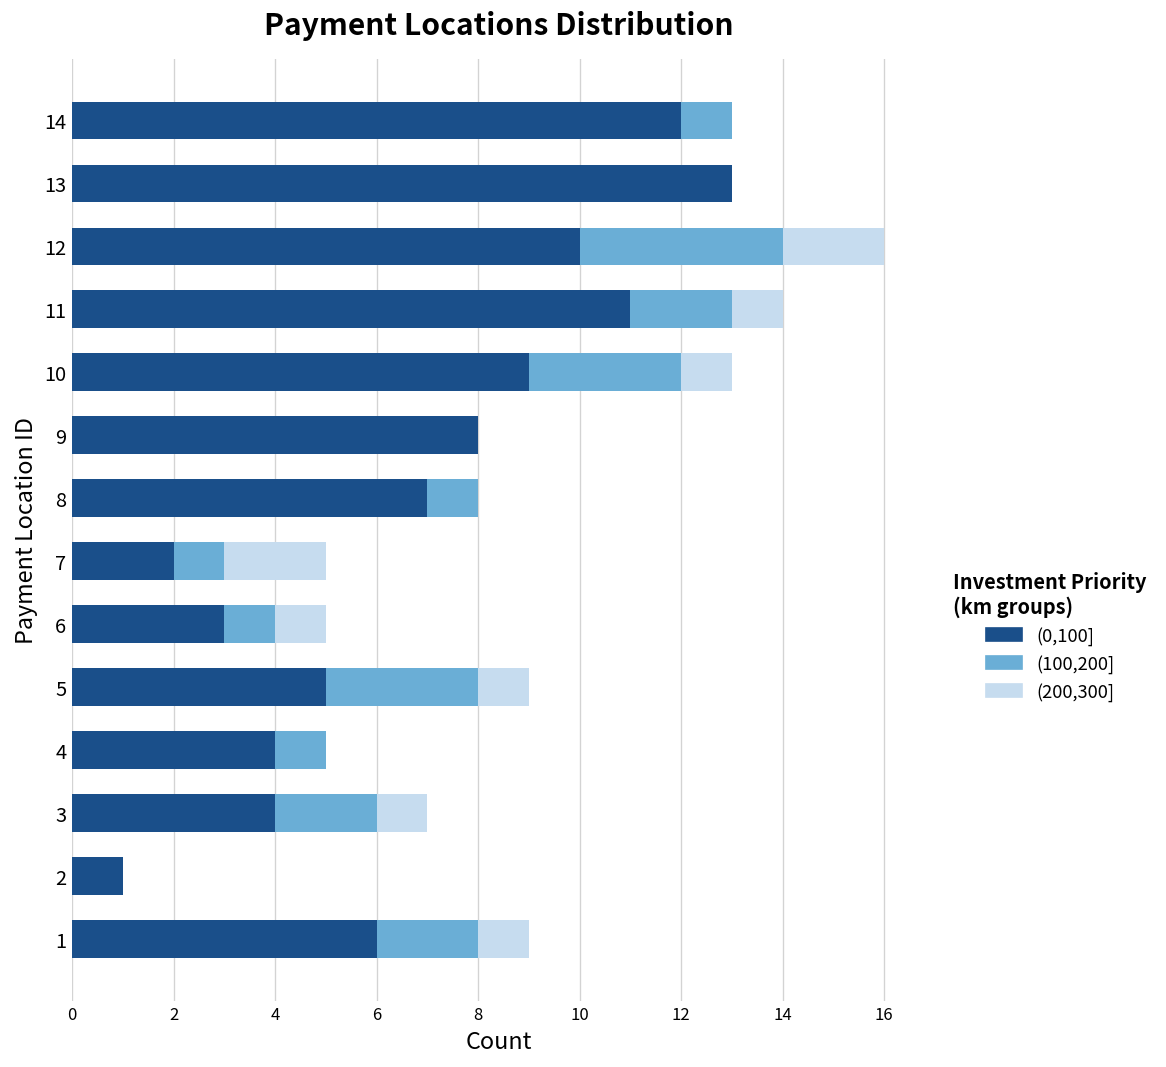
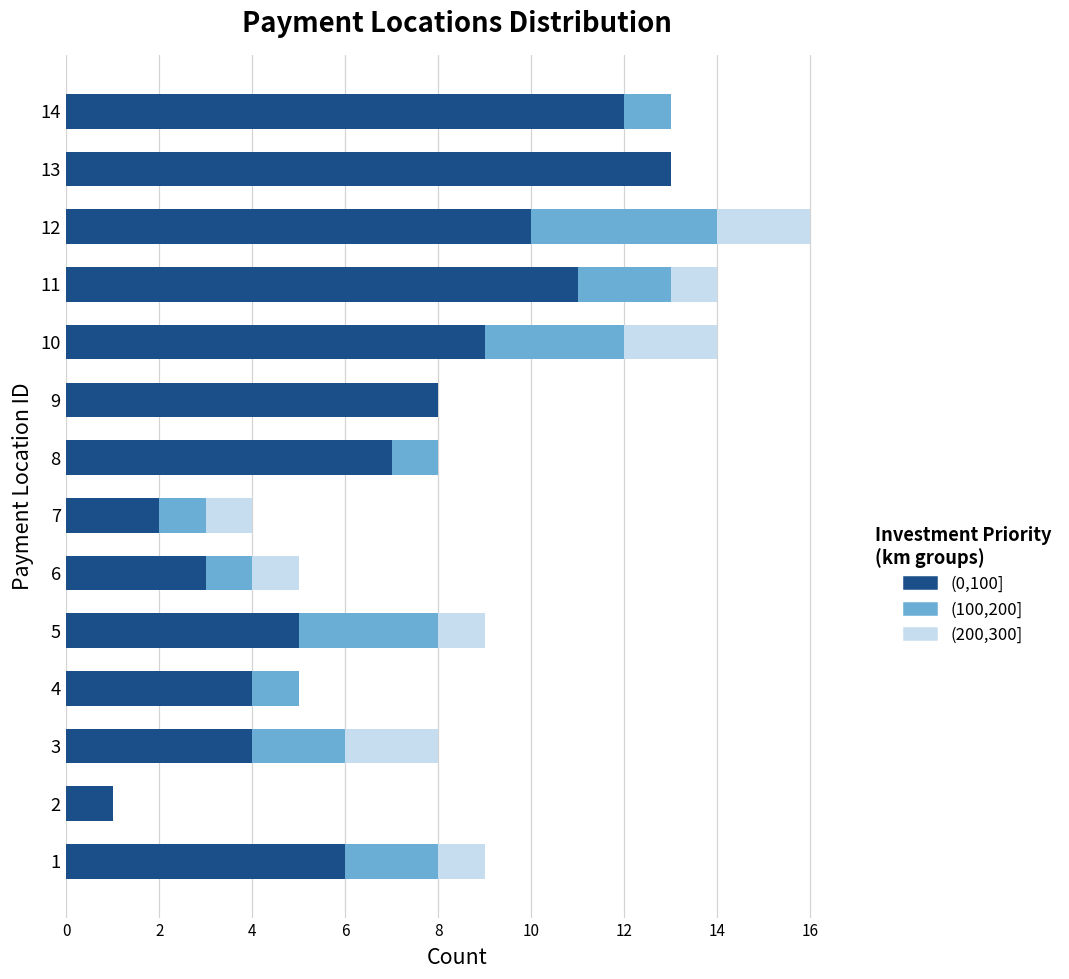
  {
    "(0,100]": {
      "14": 12,
      "13": 13,
      "12": 10,
      "11": 11,
      "10": 9,
      "9": 8,
      "8": 7,
      "7": 2,
      "6": 3,
      "5": 5,
      "4": 4,
      "3": 4,
      "2": 1,
      "1": 6
    },
    "(200,300]": {
      "14": 0,
      "13": 0,
      "12": 2,
      "11": 1,
-     "10": 1,
+     "10": 2,
      "9": 0,
      "8": 0,
-     "7": 2,
+     "7": 1,
      "6": 1,
      "5": 1,
      "4": 0,
-     "3": 1,
+     "3": 2,
      "2": 0,
      "1": 1
    }
  }
